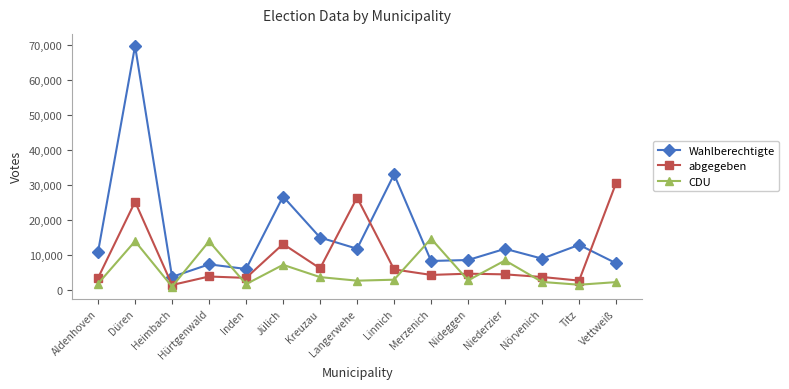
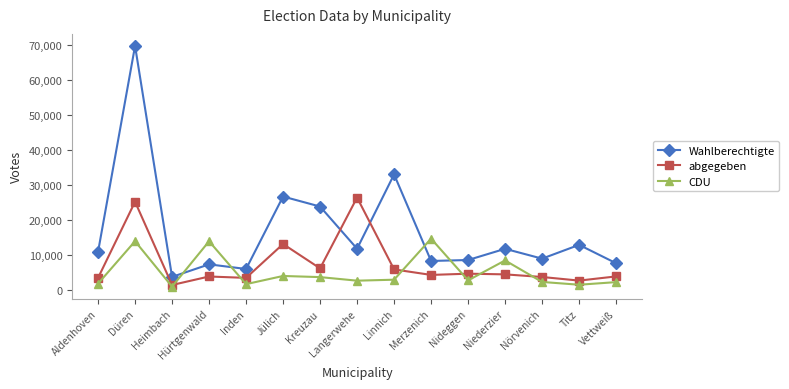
  {
    "Wahlberechtigte": {
      "Aldenhoven": "11,000",
      "Düren": "70,000",
      "Heimbach": "4,000",
      "Hürtgenwald": "7,000",
      "Inden": "6,000",
      "Jülich": "27,000",
-     "Kreuzau": "15,000",
+     "Kreuzau": "24,000",
      "Langerwehe": "12,000",
      "Linnich": "33,000",
      "Merzenich": "8,000",
      "Nideggen": "9,000",
      "Niederzier": "12,000",
      "Nörvenich": "9,000",
      "Titz": "13,000",
      "Vettweiß": "8,000"
    },
    "abgegeben": {
      "Aldenhoven": "3,000",
      "Düren": "25,000",
      "Hürtgenwald": "4,000",
      "Inden": "3,000",
      "Jülich": "13,000",
      "Kreuzau": "6,000",
      "Langerwehe": "26,000",
      "Linnich": "6,000",
      "Merzenich": "4,000",
      "Nideggen": "5,000",
      "Niederzier": "4,000",
      "Nörvenich": "4,000",
      "Titz": "3,000",
-     "Vettweiß": "31,000"
+     "Vettweiß": "4,000"
    },
    "CDU": {
      "Aldenhoven": "2,000",
      "Düren": "14,000",
      "Hürtgenwald": "14,000",
      "Inden": "2,000",
-     "Jülich": "7,000",
+     "Jülich": "4,000",
      "Kreuzau": "4,000",
      "Langerwehe": "3,000",
      "Linnich": "3,000",
      "Merzenich": "15,000",
      "Nideggen": "3,000",
      "Niederzier": "8,000",
      "Nörvenich": "2,000",
      "Titz": "1,000",
      "Vettweiß": "2,000"
    }
  }
